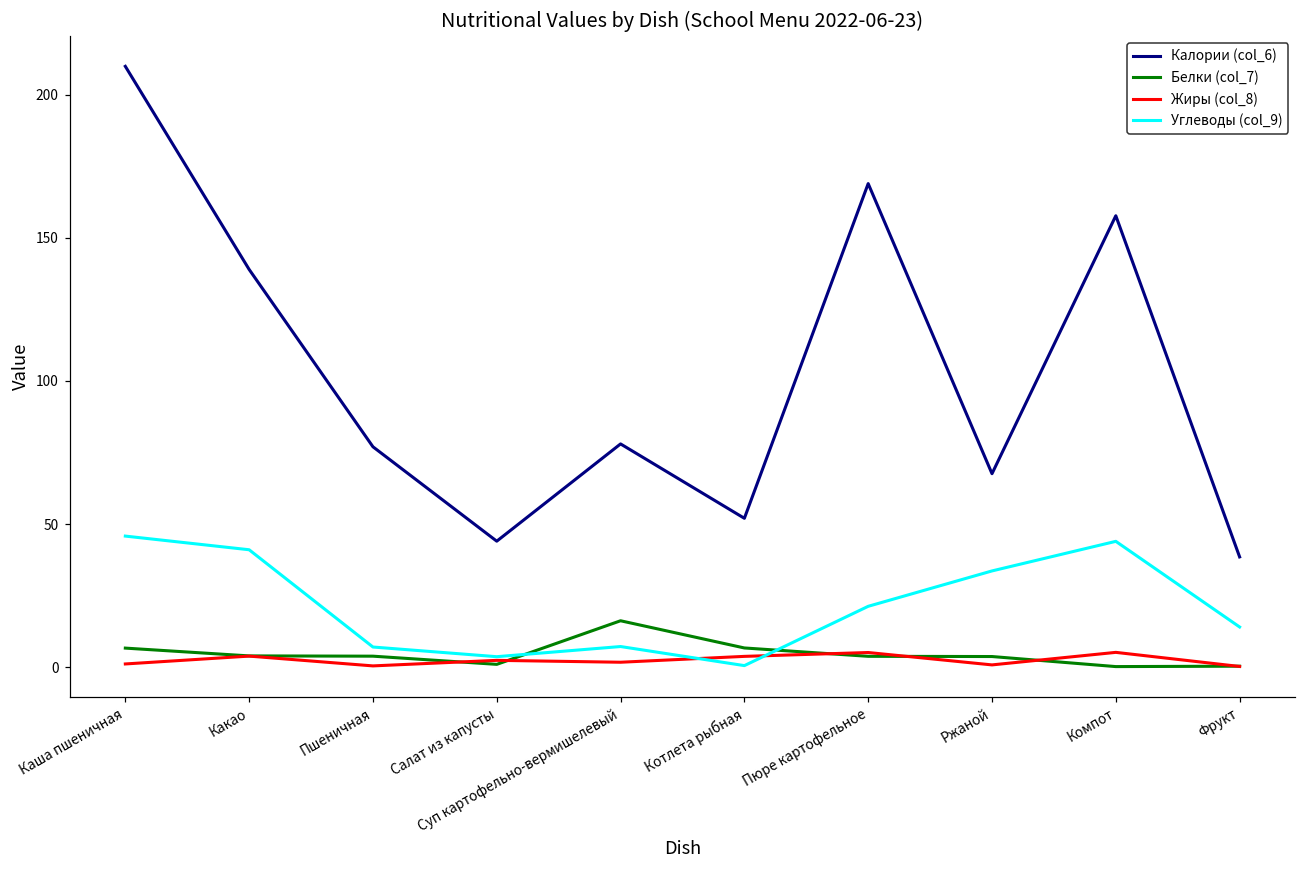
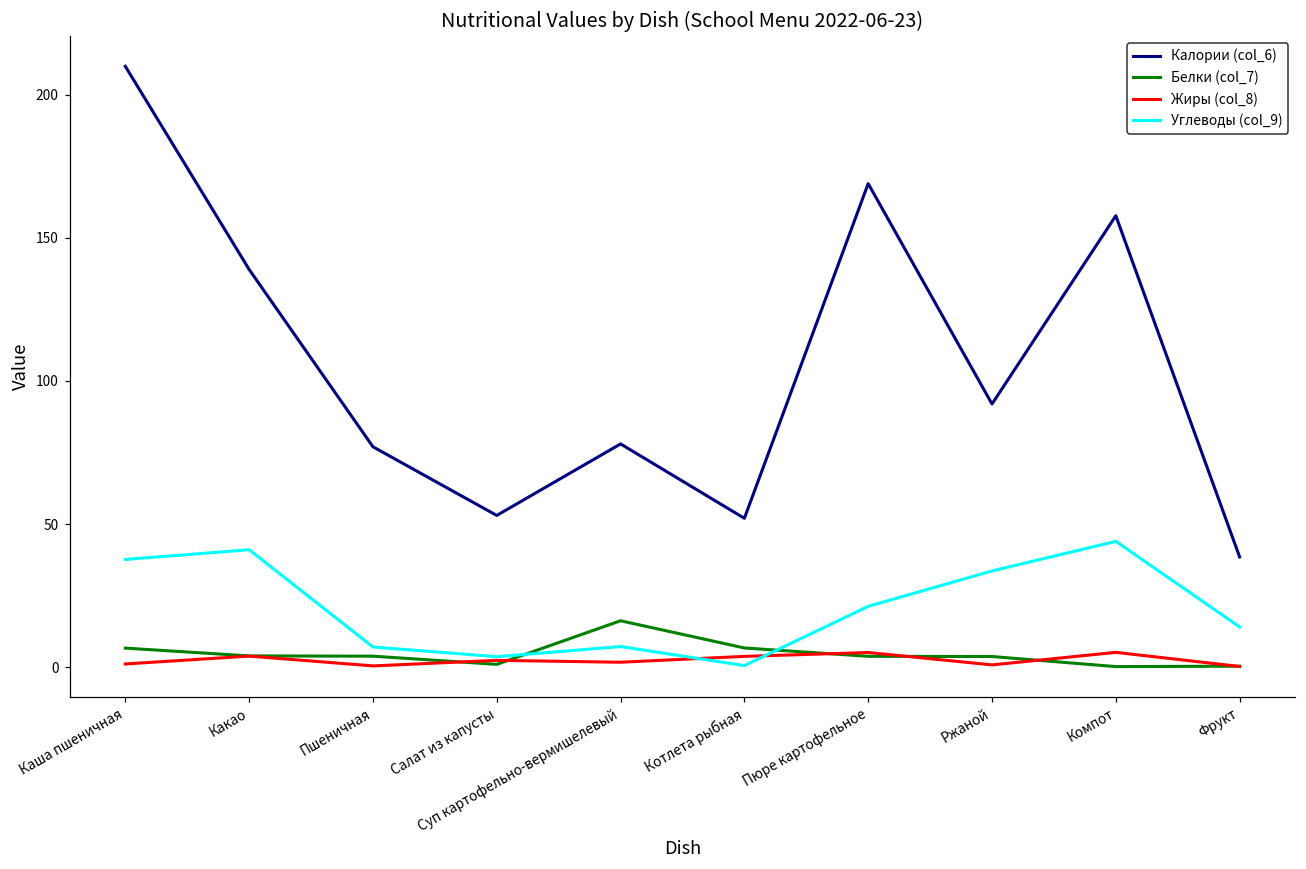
  {
    "Калории (col_6)": {
      "Каша пшеничная": 210,
      "Какао": 139,
      "Пшеничная": 77,
-     "Салат из капусты": 44,
+     "Салат из капусты": 53,
      "Суп картофельно-вермишелевый": 78,
      "Котлета рыбная": 52,
      "Пюре картофельное": 169,
-     "Ржаной": 68,
+     "Ржаной": 92,
      "Компот": 158,
      "Фрукт": 39
    },
    "Белки (col_7)": {
      "Каша пшеничная": 7,
      "Пшеничная": 4,
      "Салат из капусты": 1,
      "Суп картофельно-вермишелевый": 16,
      "Котлета рыбная": 7,
      "Пюре картофельное": 4,
      "Ржаной": 4,
      "Компот": 0
    },
    "Жиры (col_8)": {
      "Каша пшеничная": 1,
      "Пшеничная": 0,
      "Салат из капусты": 2,
      "Суп картофельно-вермишелевый": 2,
      "Котлета рыбная": 4,
      "Пюре картофельное": 5,
      "Ржаной": 1,
      "Компот": 5
    },
    "Углеводы (col_9)": {
-     "Каша пшеничная": 46,
+     "Каша пшеничная": 38,
      "Какао": 41,
      "Пшеничная": 7,
      "Салат из капусты": 4,
      "Суп картофельно-вермишелевый": 7,
      "Котлета рыбная": 1,
      "Пюре картофельное": 21,
      "Ржаной": 34,
      "Компот": 44,
      "Фрукт": 14
    }
  }
